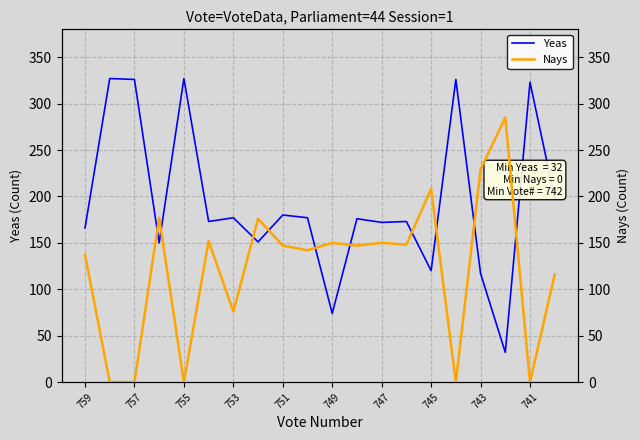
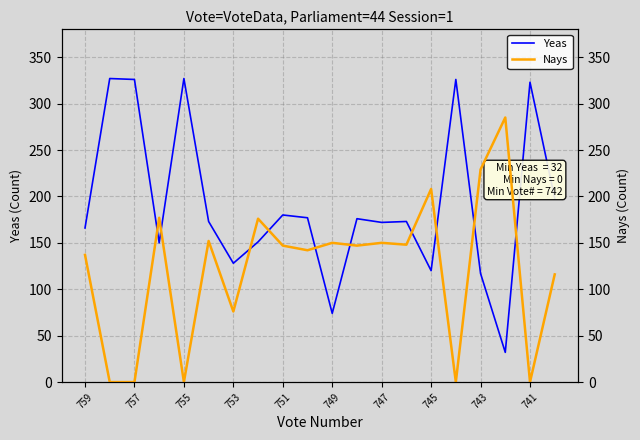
  {
    "Yeas": {
      "759": 170,
      "757": 330,
      "755": 330,
-     "753": 180,
+     "753": 130,
      "751": 180,
      "749": 70,
      "747": 170,
      "745": 120,
      "743": 120,
      "741": 320
    },
    "Nays": {
      "759": 140,
      "757": 0,
      "755": 0,
      "753": 80,
      "751": 150,
      "749": 150,
      "747": 150,
      "745": 210,
      "743": 230,
      "741": 0
    }
  }
